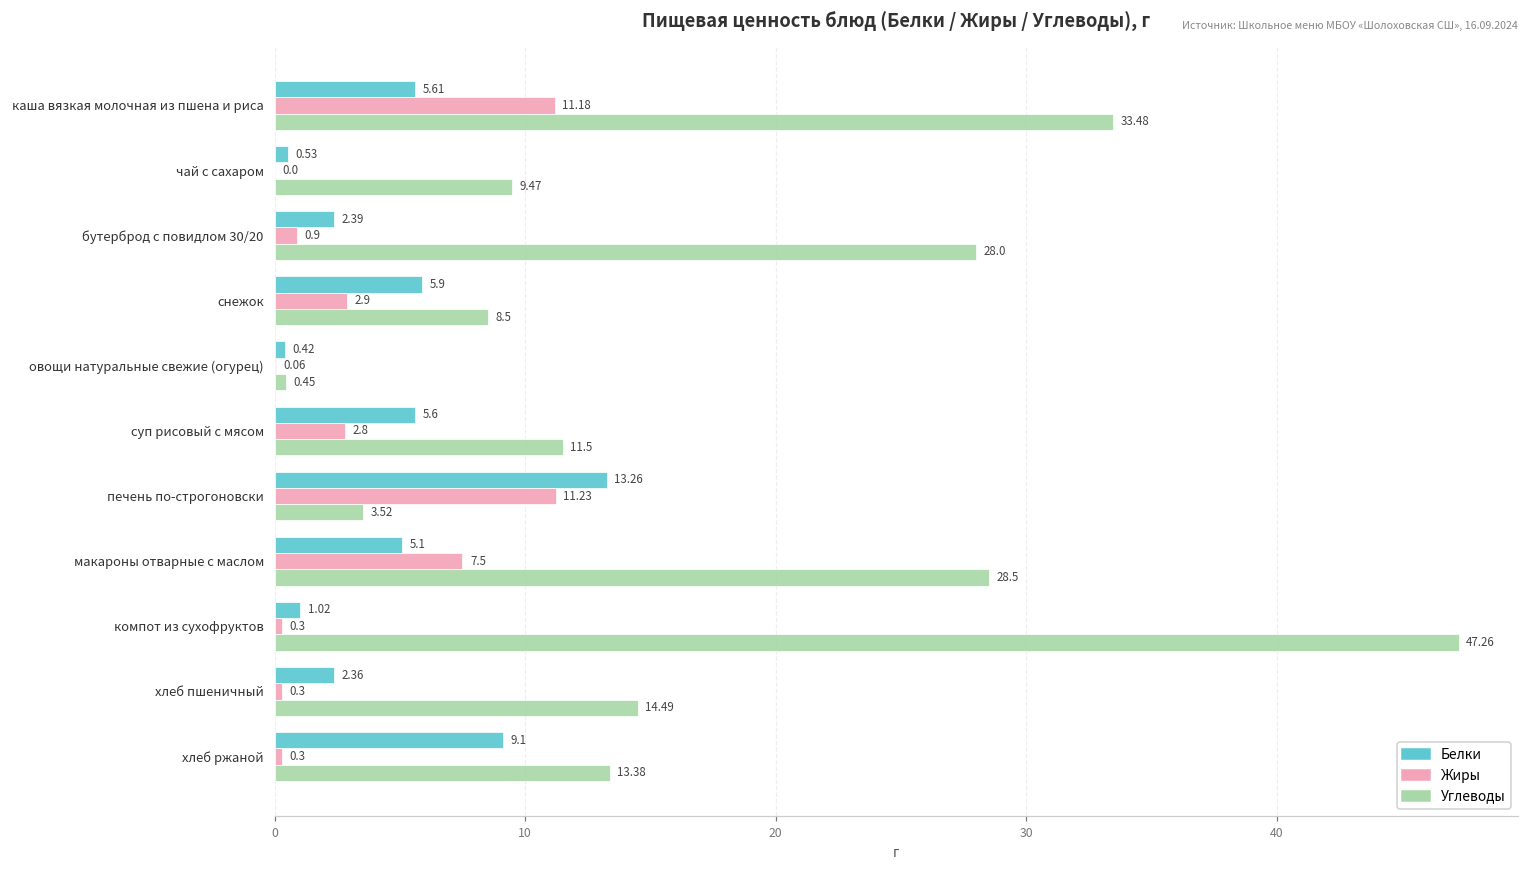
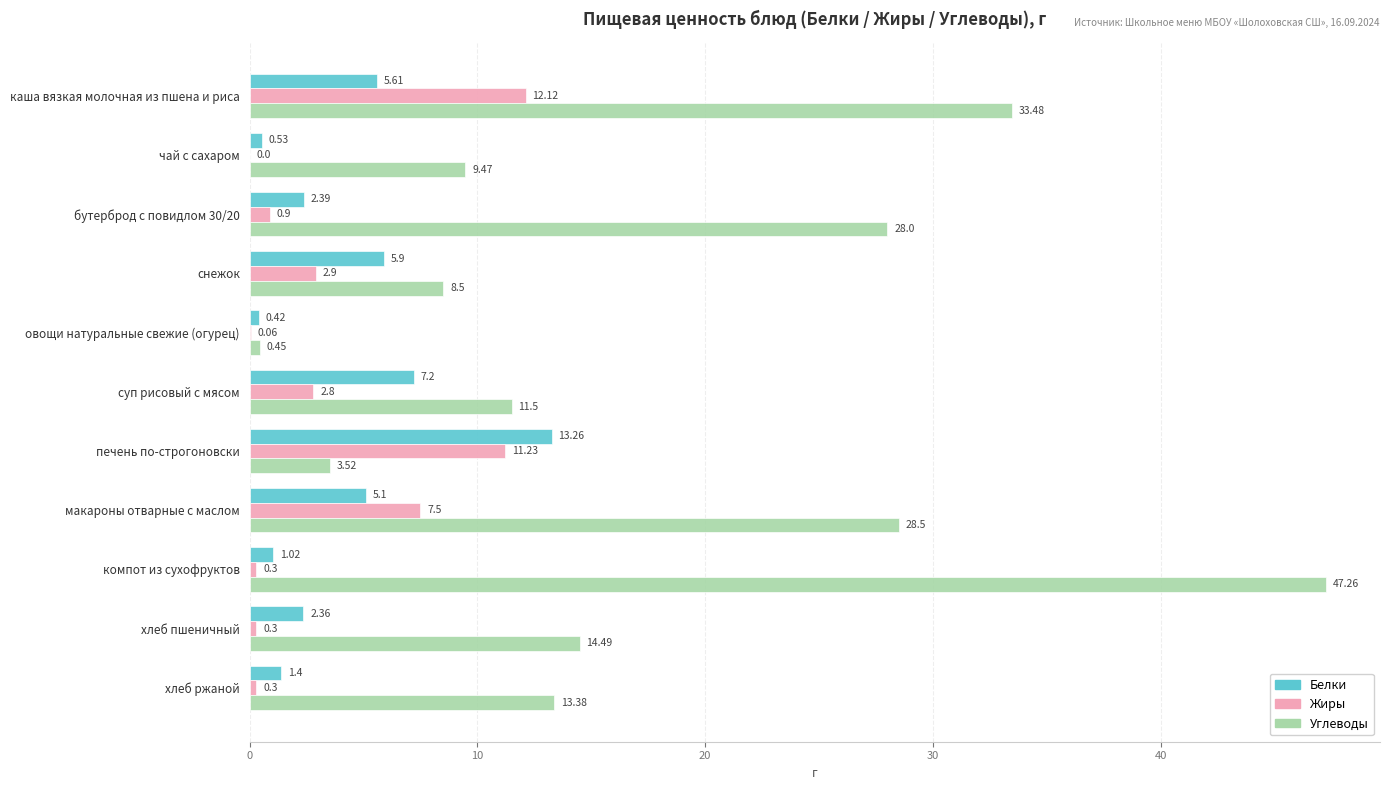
  {
    "Белки": {
      "каша вязкая молочная из пшена и риса": 5.61,
      "чай с сахаром": 0.53,
      "бутерброд с повидлом 30/20": 2.39,
      "снежок": 5.9,
      "овощи натуральные свежие (огурец)": 0.42,
-     "суп рисовый с мясом": 5.6,
+     "суп рисовый с мясом": 7.2,
      "печень по-строгоновски": 13.26,
      "макароны отварные с маслом": 5.1,
      "компот из сухофруктов": 1.02,
      "хлеб пшеничный": 2.36,
-     "хлеб ржаной": 9.1
+     "хлеб ржаной": 1.4
    },
    "Жиры": {
-     "каша вязкая молочная из пшена и риса": 11.18,
+     "каша вязкая молочная из пшена и риса": 12.12,
      "чай с сахаром": 0.0,
      "бутерброд с повидлом 30/20": 0.9,
      "снежок": 2.9,
      "овощи натуральные свежие (огурец)": 0.06,
      "суп рисовый с мясом": 2.8,
      "печень по-строгоновски": 11.23,
      "макароны отварные с маслом": 7.5,
      "компот из сухофруктов": 0.3,
      "хлеб пшеничный": 0.3,
      "хлеб ржаной": 0.3
    },
    "Углеводы": {
      "каша вязкая молочная из пшена и риса": 33.48,
      "чай с сахаром": 9.47,
      "бутерброд с повидлом 30/20": 28.0,
      "снежок": 8.5,
      "овощи натуральные свежие (огурец)": 0.45,
      "суп рисовый с мясом": 11.5,
      "печень по-строгоновски": 3.52,
      "макароны отварные с маслом": 28.5,
      "компот из сухофруктов": 47.26,
      "хлеб пшеничный": 14.49,
      "хлеб ржаной": 13.38
    }
  }
